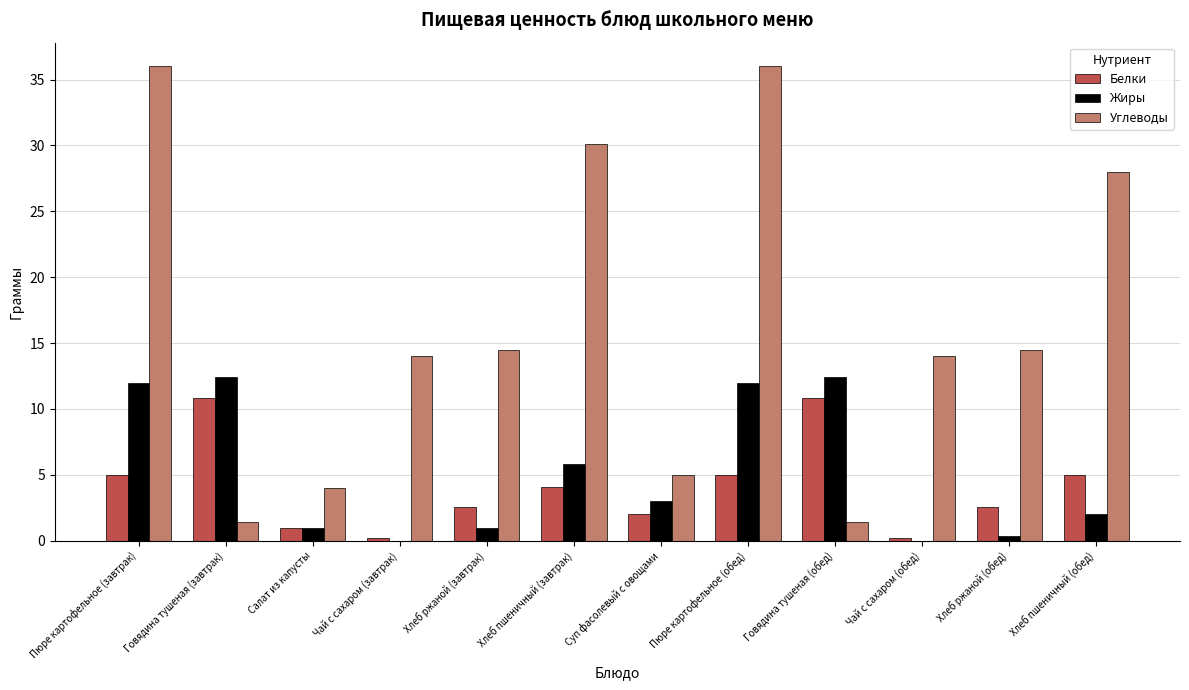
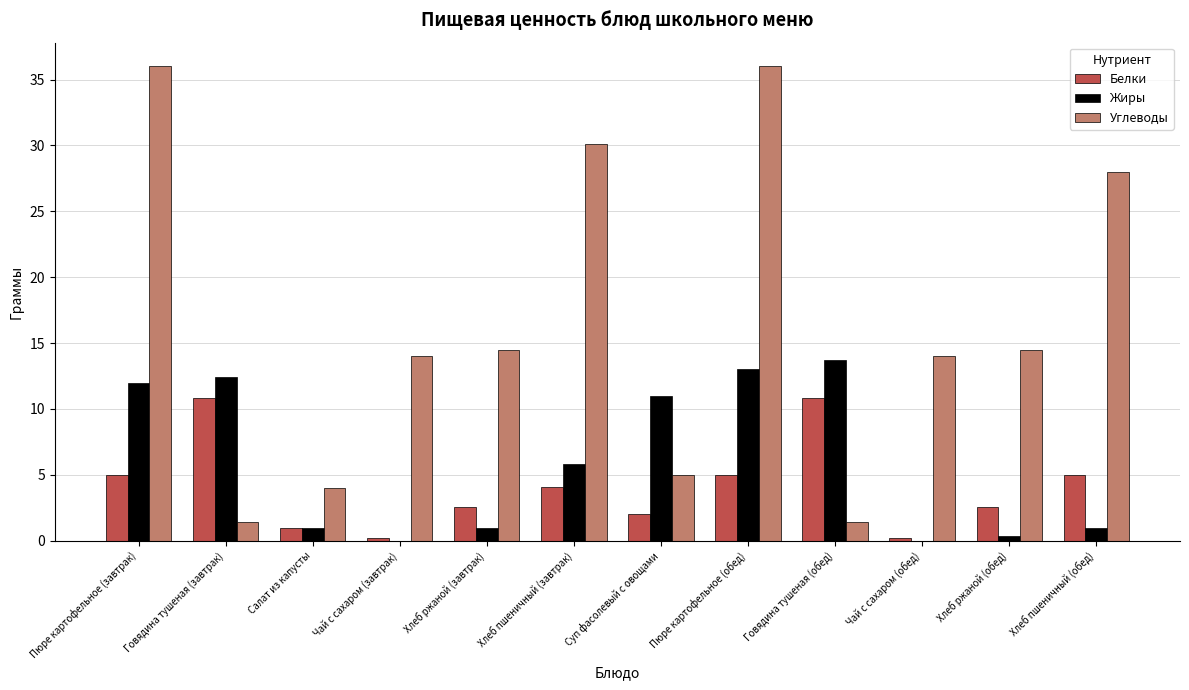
  {
    "Жиры": {
      "Пюре картофельное (завтрак)": 12.0,
      "Говядина тушеная (завтрак)": 12.4,
      "Салат из капусты": 1.0,
      "Чай с сахаром (завтрак)": 0.0,
      "Хлеб ржаной (завтрак)": 1.0,
      "Хлеб пшеничный (завтрак)": 5.9,
-     "Суп фасолевый с овощами": 3,
-     "Пюре картофельное (обед)": 12,
-     "Говядина тушеная (обед)": 12.4,
+     "Суп фасолевый с овощами": 11,
+     "Пюре картофельное (обед)": 13,
+     "Говядина тушеная (обед)": 13.7,
      "Чай с сахаром (обед)": 0.0,
      "Хлеб ржаной (обед)": 0.3,
-     "Хлеб пшеничный (обед)": 2
+     "Хлеб пшеничный (обед)": 1
    }
  }
